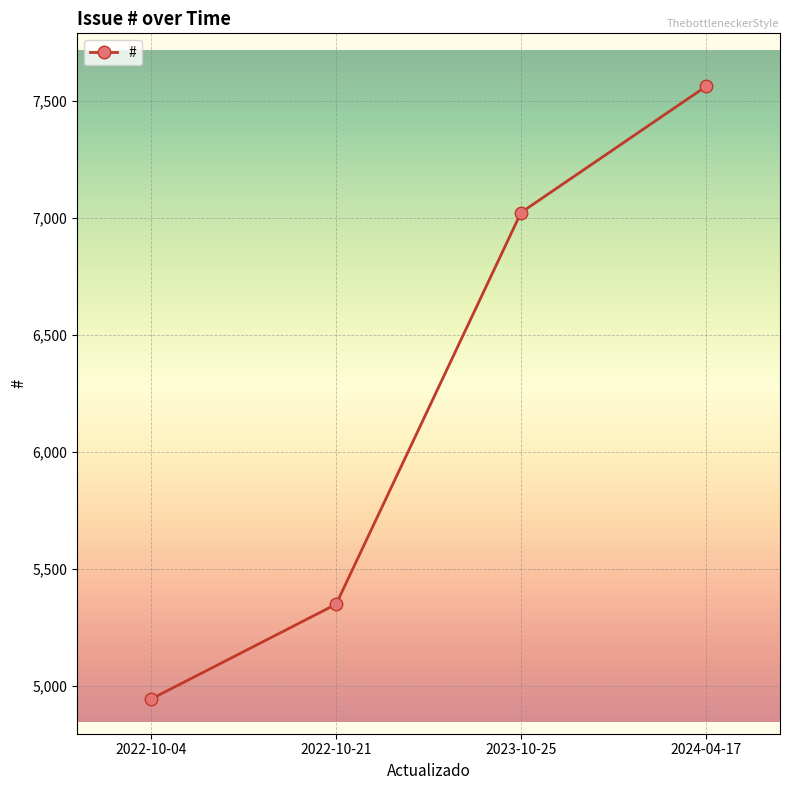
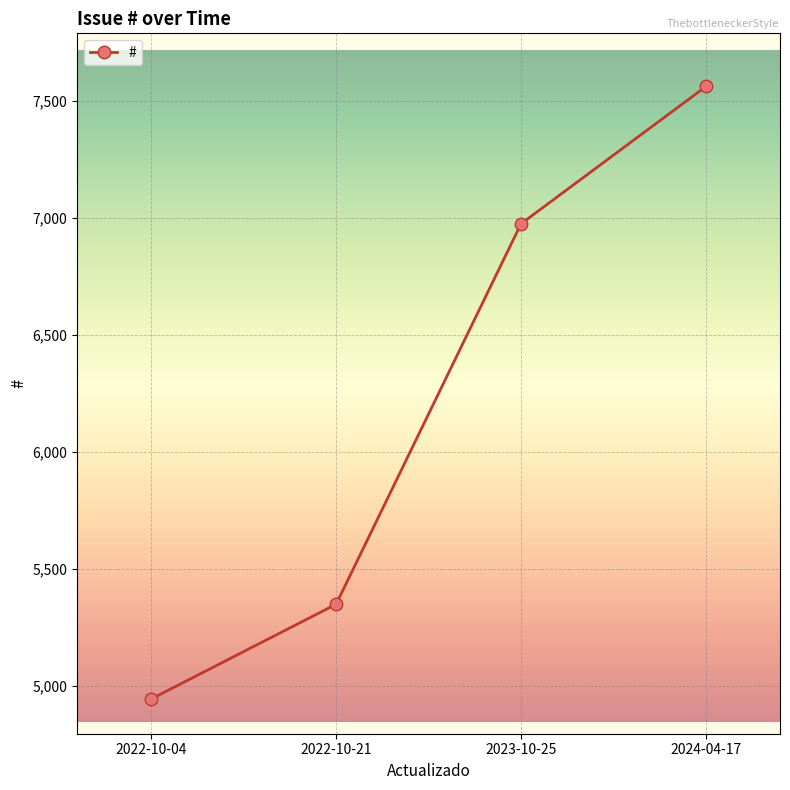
  {
    "2022-10-04": "4,940",
    "2022-10-21": "5,350",
-   "2023-10-25": "7,020",
+   "2023-10-25": "6,970",
    "2024-04-17": "7,560"
  }
